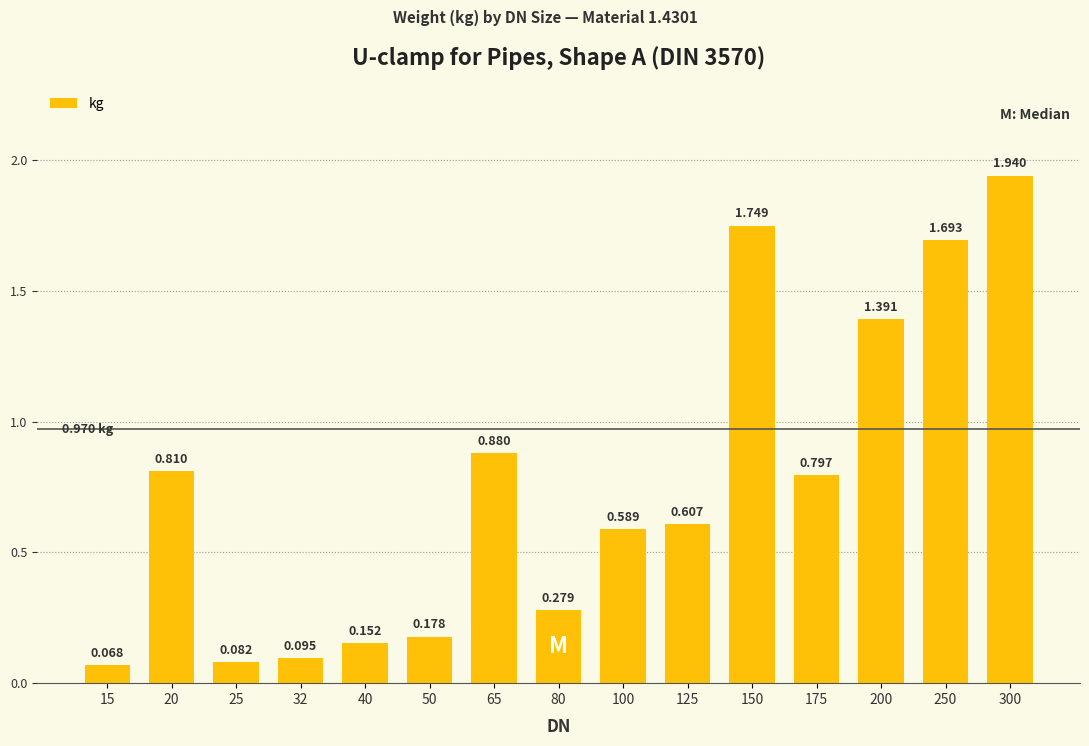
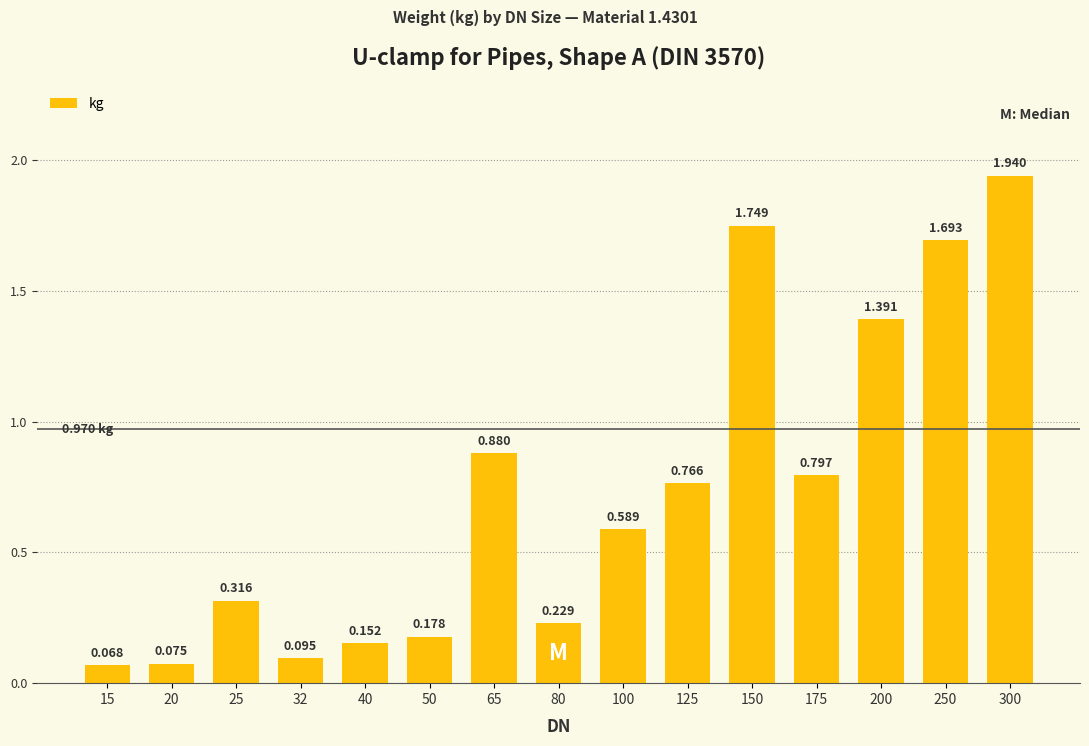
  {
    "15": 0.068,
-   "20": 0.810,
-   "25": 0.082,
+   "20": 0.075,
+   "25": 0.316,
    "32": 0.095,
    "40": 0.152,
    "50": 0.178,
    "65": 0.880,
-   "80": 0.279,
+   "80": 0.229,
    "100": 0.589,
-   "125": 0.607,
+   "125": 0.766,
    "150": 1.749,
    "175": 0.797,
    "200": 1.391,
    "250": 1.693,
    "300": 1.940
  }
